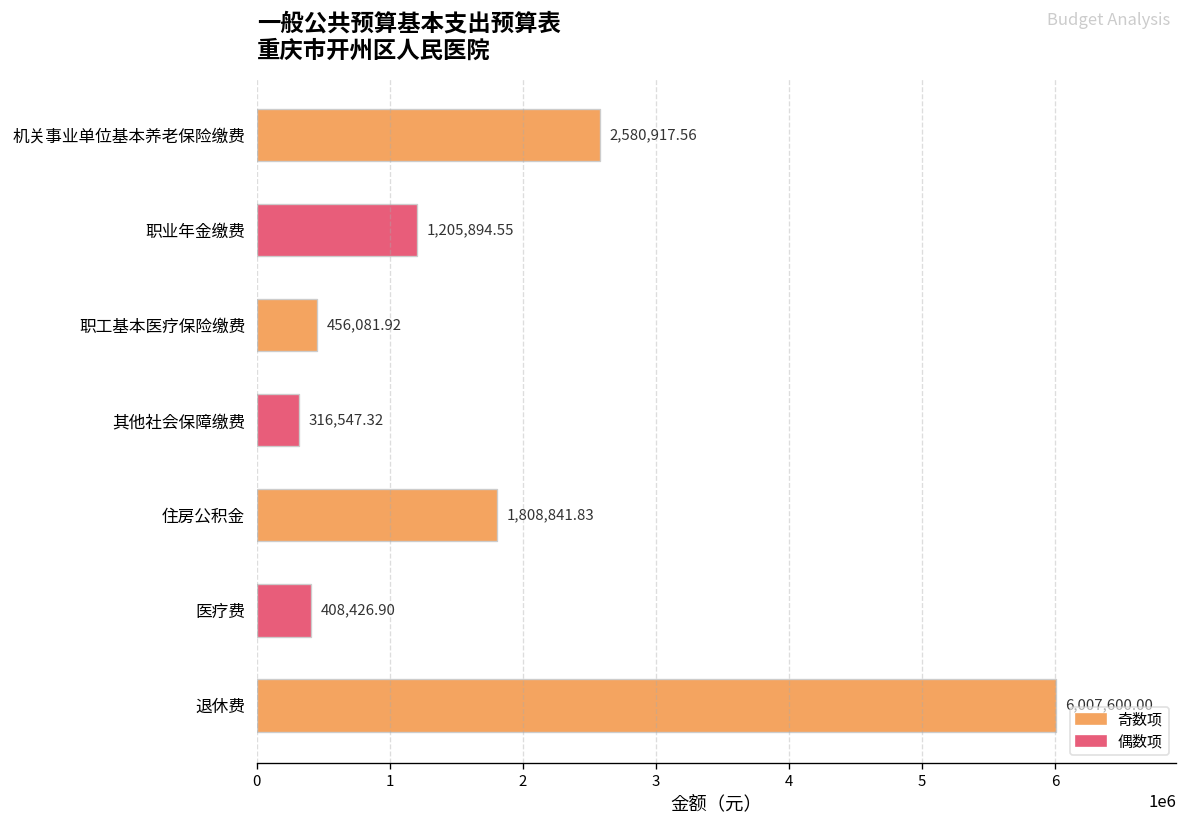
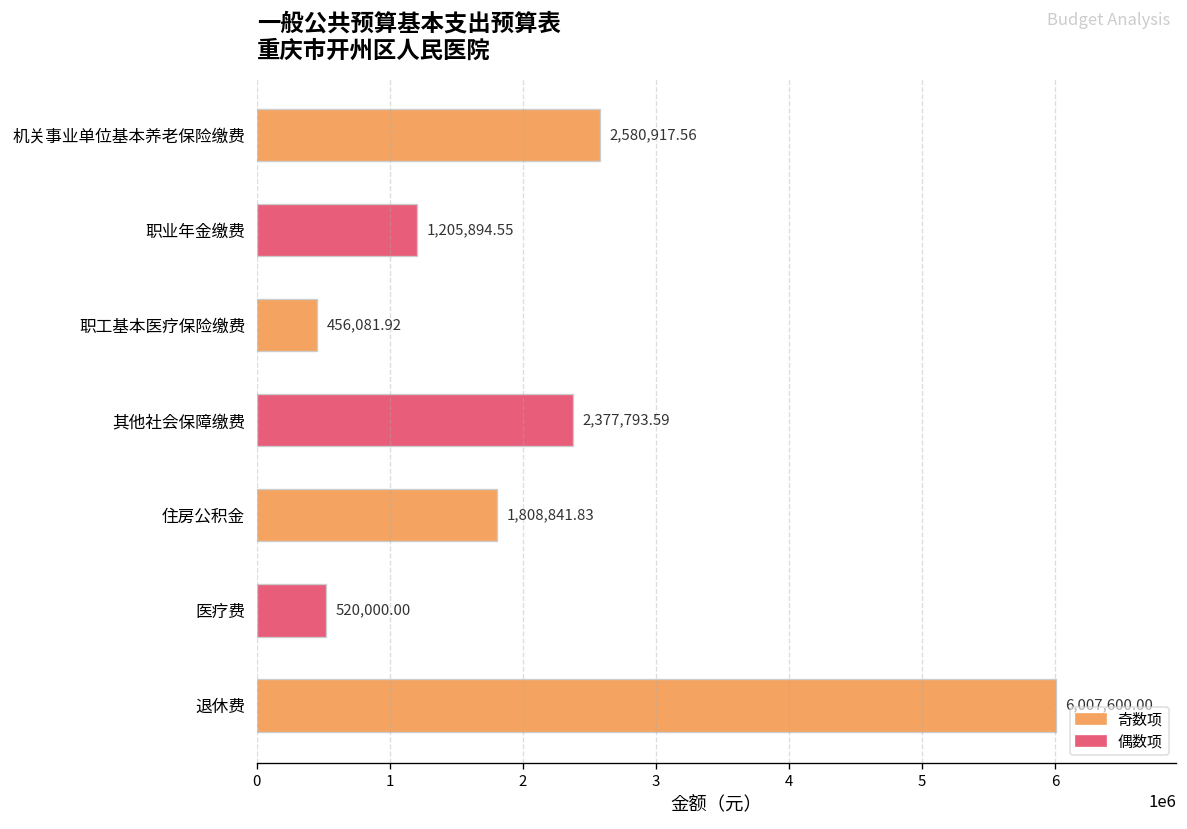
  {
    "机关事业单位基本养老保险缴费": "2,580,917.56",
    "职业年金缴费": "1,205,894.55",
    "职工基本医疗保险缴费": "456,081.92",
-   "其他社会保障缴费": "316,547.32",
+   "其他社会保障缴费": "2,377,793.59",
    "住房公积金": "1,808,841.83",
-   "医疗费": "408,426.90"
+   "医疗费": "520,000.00"
  }
